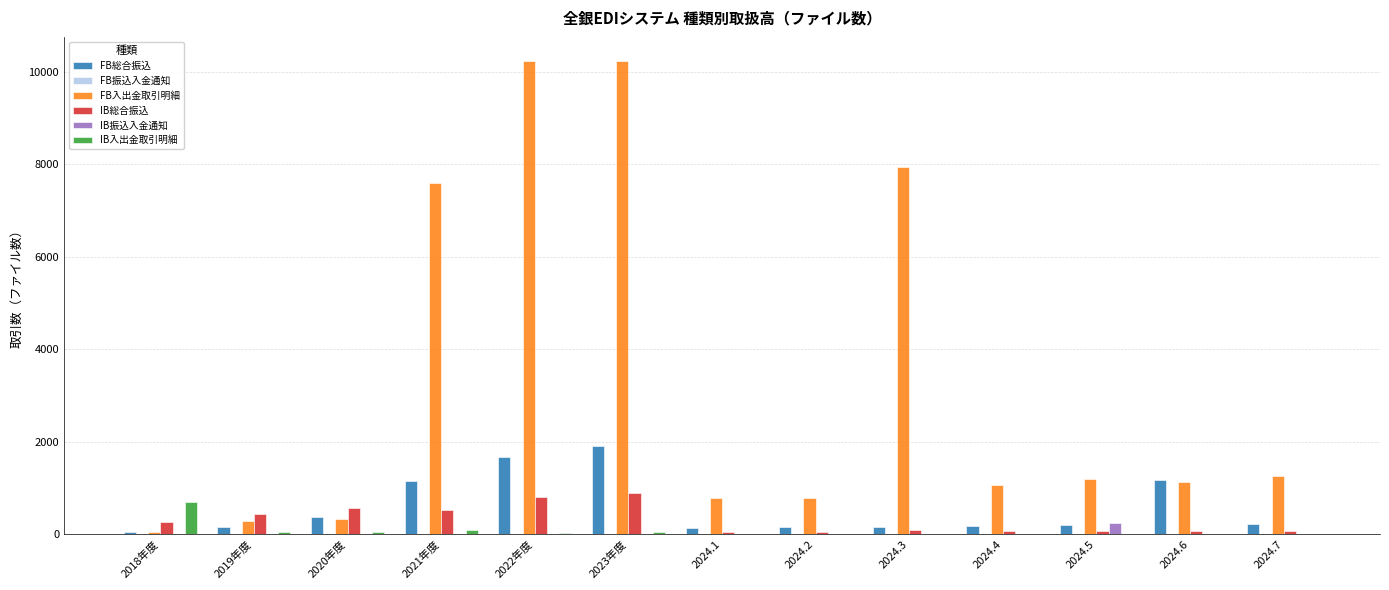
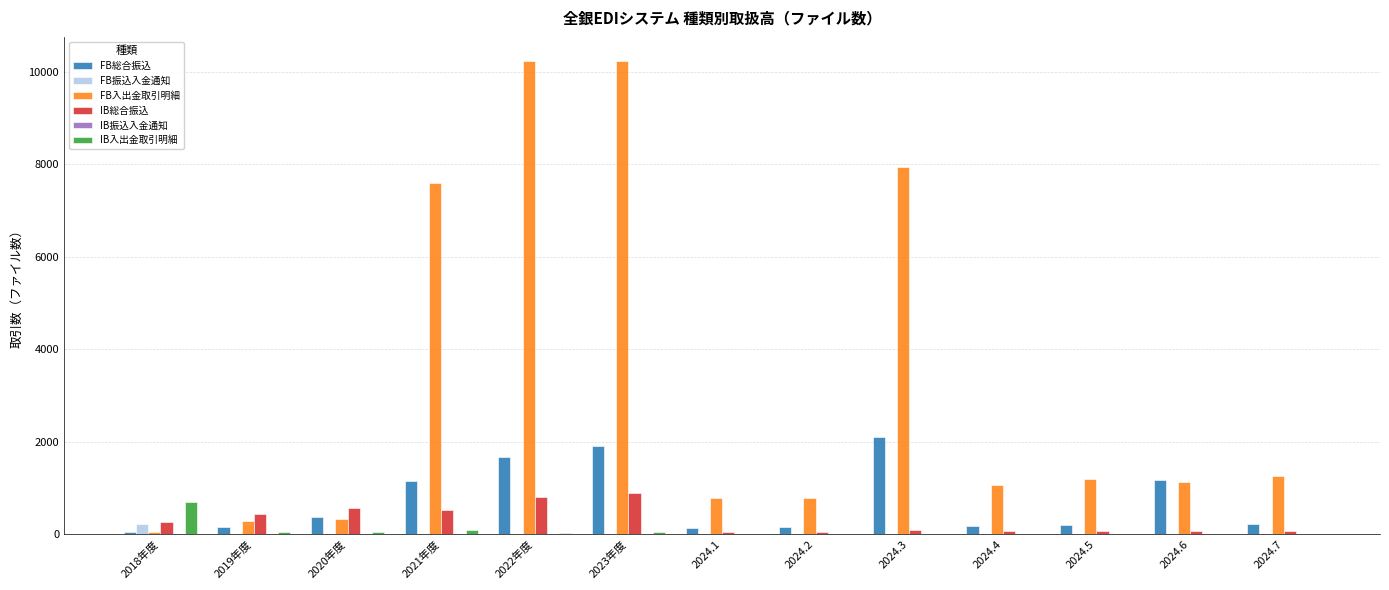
  {
    "FB総合振込": {
      "2019年度": 200,
      "2020年度": 400,
      "2021年度": 1200,
      "2022年度": 1700,
      "2023年度": 1900,
      "2024.1": 100,
      "2024.2": 200,
-     "2024.3": 200,
+     "2024.3": 2100,
      "2024.4": 200,
      "2024.5": 200,
      "2024.6": 1200,
      "2024.7": 200
    },
    "FB振込入金通知": {
-     "2018年度": 0,
+     "2018年度": 200,
      "2019年度": 0,
      "2020年度": 0,
      "2022年度": 0,
      "2023年度": 0,
      "2024.1": 0,
      "2024.2": 0,
      "2024.3": 0,
      "2024.5": 0,
      "2024.6": 0,
      "2024.7": 0
    },
    "FB入出金取引明細": {
      "2019年度": 300,
      "2020年度": 300,
      "2021年度": 7600,
      "2022年度": 10200,
      "2023年度": 10200,
      "2024.1": 800,
      "2024.2": 800,
      "2024.3": 7900,
      "2024.4": 1100,
      "2024.5": 1200,
      "2024.6": 1100,
      "2024.7": 1300
    },
    "IB総合振込": {
      "2018年度": 300,
      "2019年度": 500,
      "2020年度": 600,
      "2021年度": 500,
      "2022年度": 800,
      "2023年度": 900,
      "2024.2": 100,
      "2024.3": 100,
      "2024.4": 100,
      "2024.5": 100,
      "2024.6": 100,
      "2024.7": 100
    },
    "IB振込入金通知": {
      "2020年度": 0,
      "2024.1": 0,
      "2024.3": 0,
      "2024.4": 0,
-     "2024.5": 200
+     "2024.5": 0
    },
    "IB入出金取引明細": {
      "2018年度": 700,
      "2019年度": 100,
      "2021年度": 100,
      "2023年度": 100,
      "2024.4": 0
    }
  }
